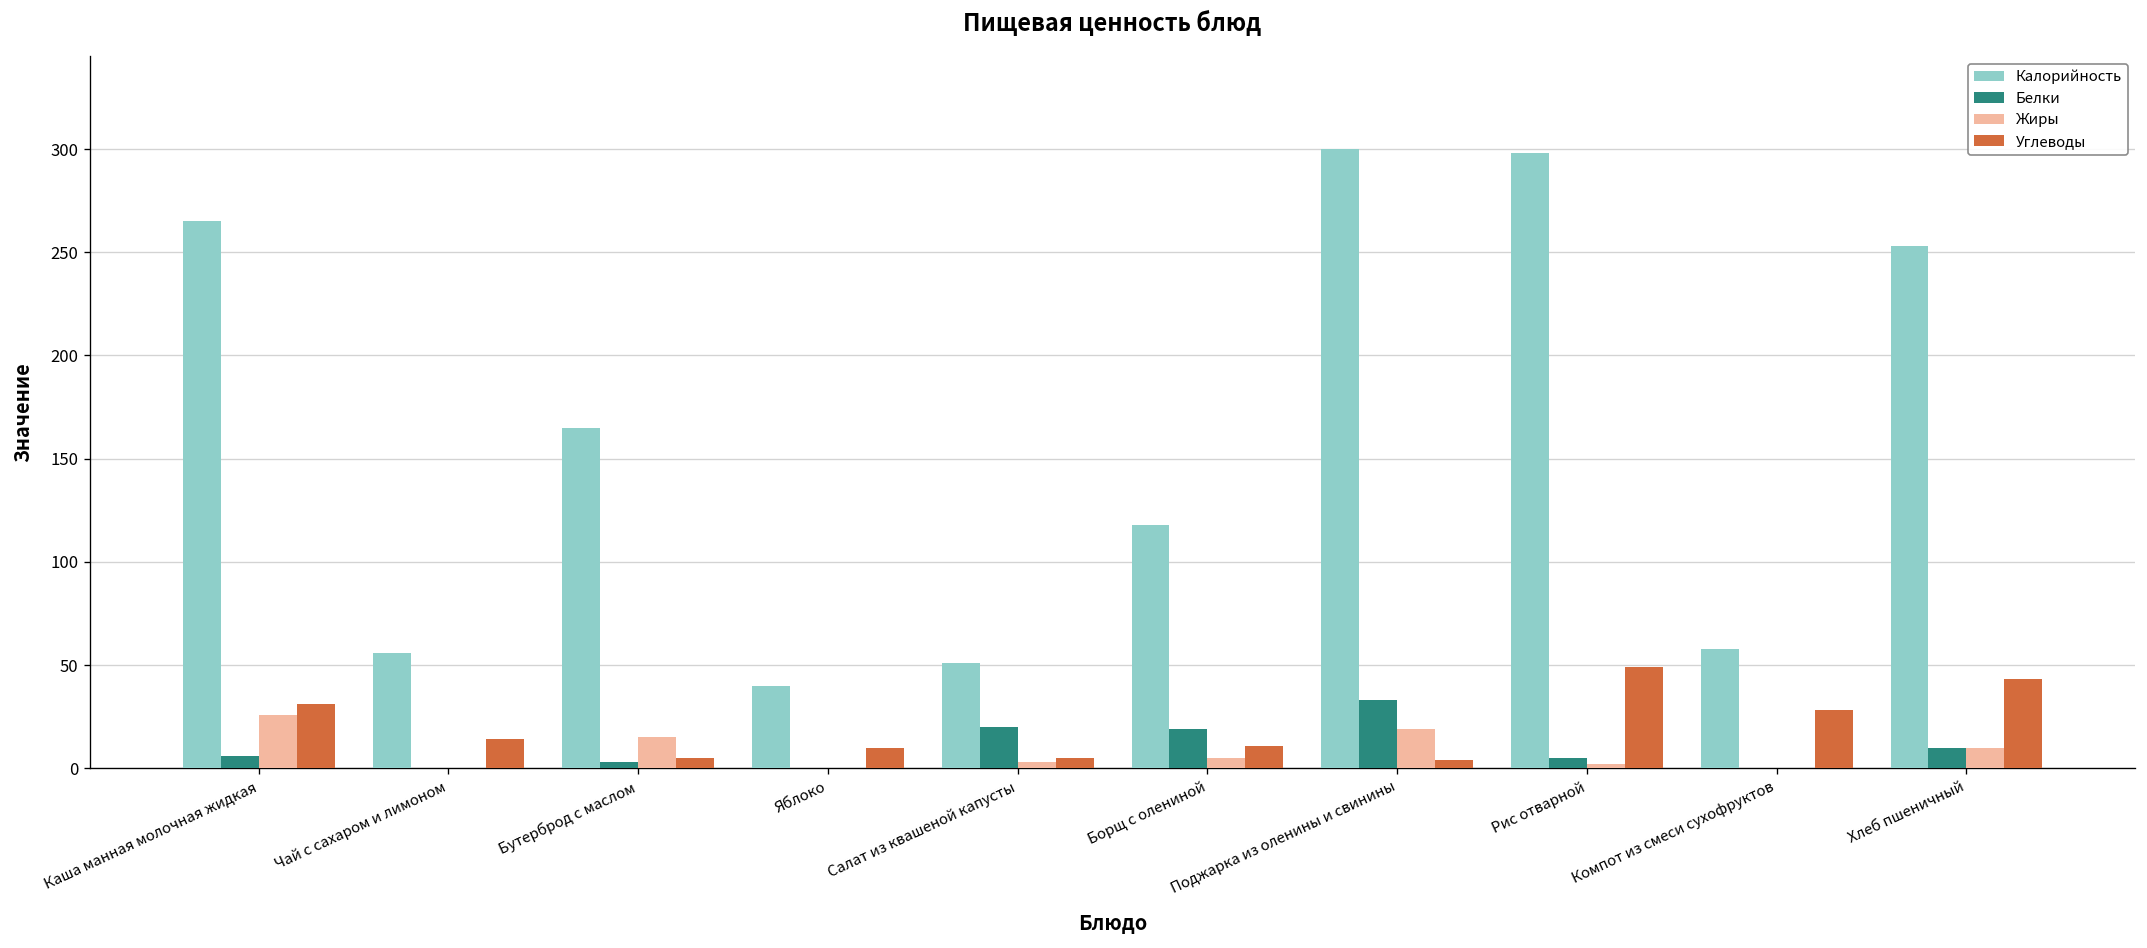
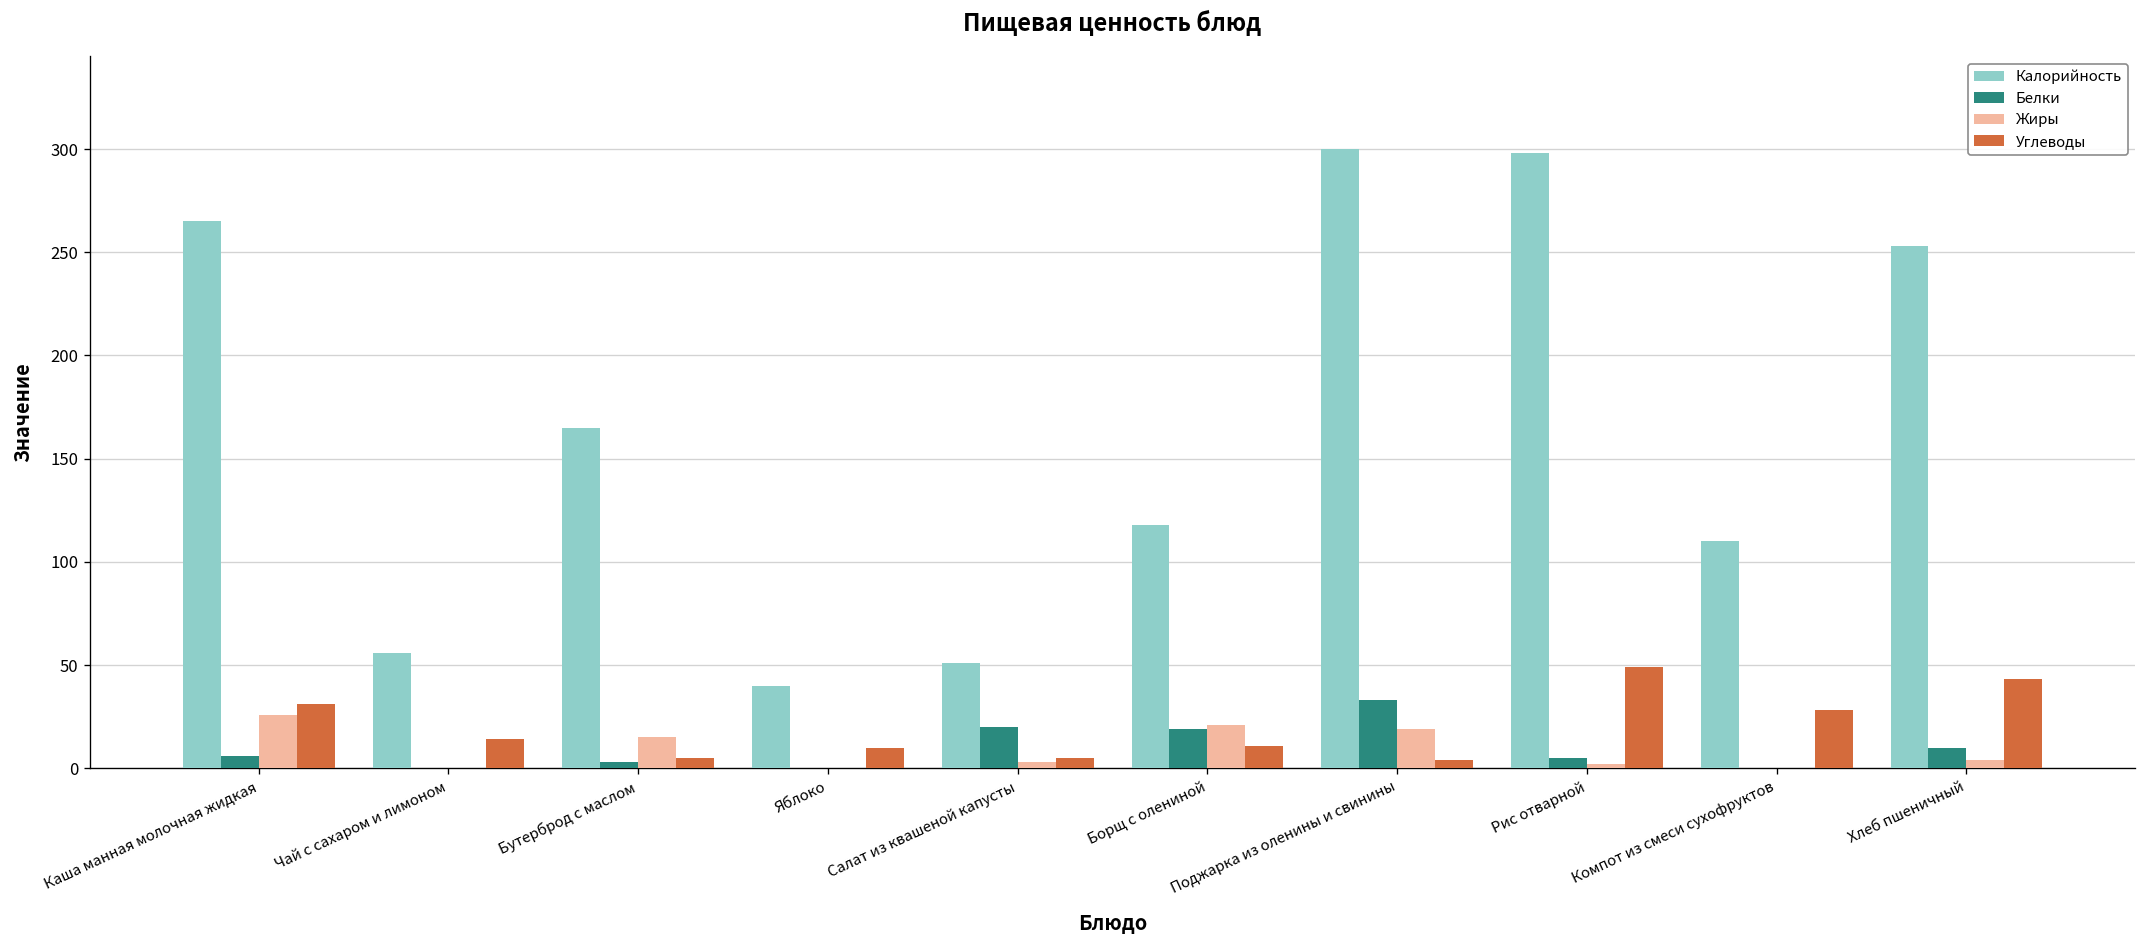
  {
    "Калорийность": {
      "Каша манная молочная жидкая": 265,
      "Чай с сахаром и лимоном": 56,
      "Бутерброд с маслом": 165,
      "Яблоко": 40,
      "Салат из квашеной капусты": 51,
      "Борщ с олениной": 118,
      "Поджарка из оленины и свинины": 300,
      "Рис отварной": 298,
-     "Компот из смеси сухофруктов": 58,
+     "Компот из смеси сухофруктов": 110,
      "Хлеб пшеничный": 253
    },
    "Белки": {
      "Каша манная молочная жидкая": 6,
      "Чай с сахаром и лимоном": 0,
      "Бутерброд с маслом": 3,
      "Яблоко": 0,
      "Салат из квашеной капусты": 20,
      "Борщ с олениной": 19,
      "Поджарка из оленины и свинины": 33,
      "Рис отварной": 5,
      "Компот из смеси сухофруктов": 0,
      "Хлеб пшеничный": 10
    },
    "Жиры": {
      "Каша манная молочная жидкая": 26,
      "Чай с сахаром и лимоном": 0,
      "Бутерброд с маслом": 15,
      "Яблоко": 0,
      "Салат из квашеной капусты": 3,
-     "Борщ с олениной": 5,
+     "Борщ с олениной": 21,
      "Поджарка из оленины и свинины": 19,
      "Рис отварной": 2,
      "Компот из смеси сухофруктов": 0,
-     "Хлеб пшеничный": 10
+     "Хлеб пшеничный": 4
    },
    "Углеводы": {
      "Каша манная молочная жидкая": 31,
      "Чай с сахаром и лимоном": 14,
      "Бутерброд с маслом": 5,
      "Яблоко": 10,
      "Салат из квашеной капусты": 5,
      "Борщ с олениной": 11,
      "Поджарка из оленины и свинины": 4,
      "Рис отварной": 49,
      "Компот из смеси сухофруктов": 28,
      "Хлеб пшеничный": 43
    }
  }
